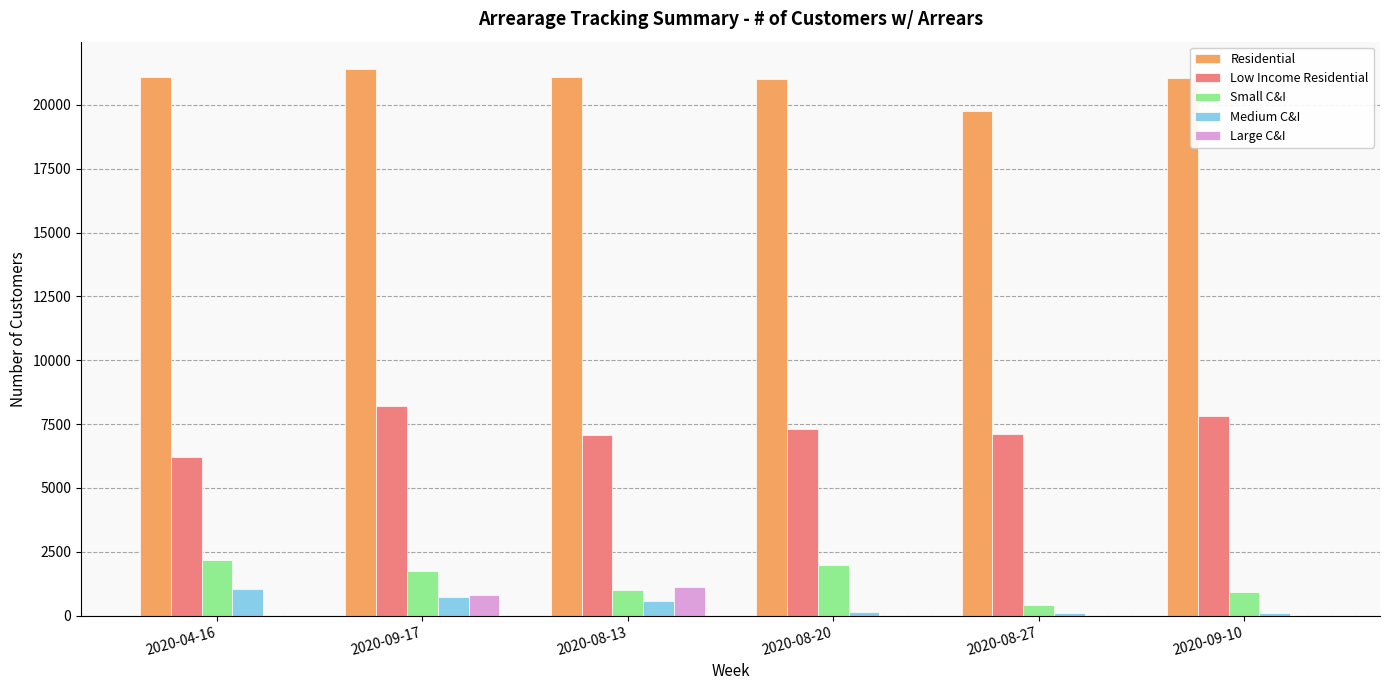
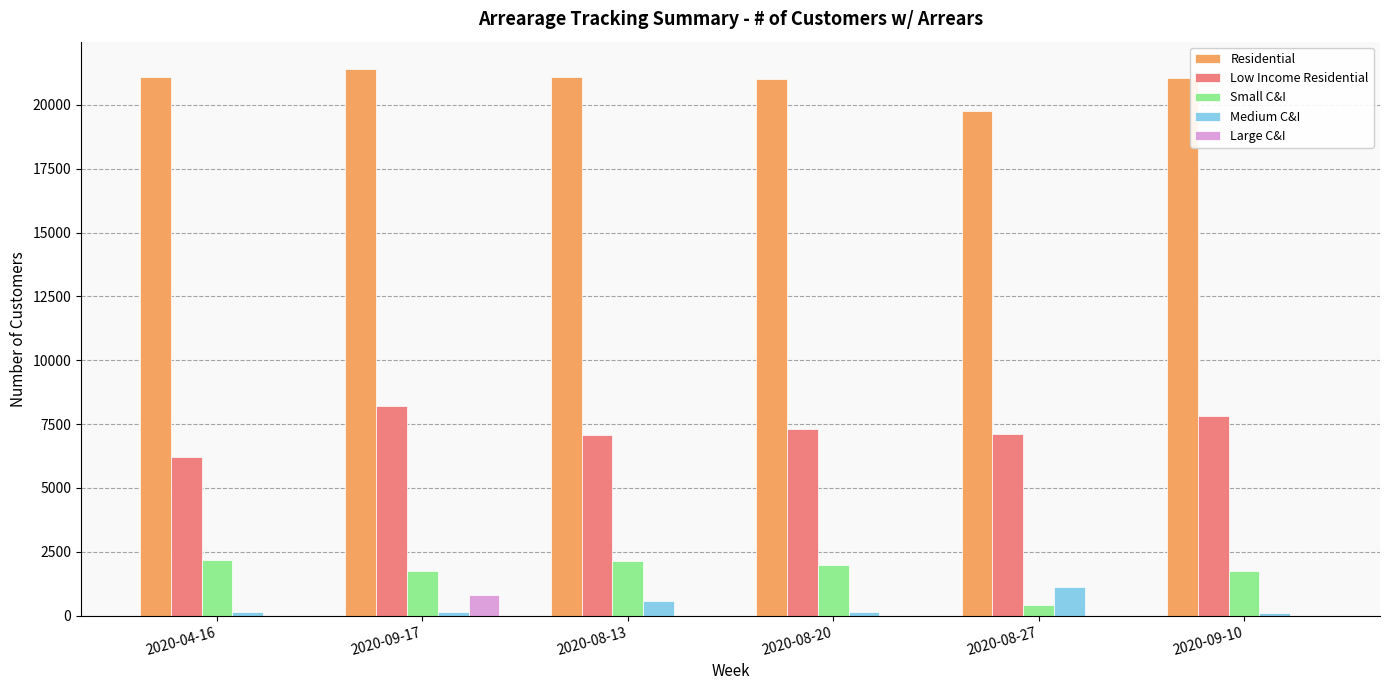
  {
    "Small C&I": {
      "2020-04-16": 2200,
      "2020-09-17": 1700,
-     "2020-08-13": 1000,
+     "2020-08-13": 2100,
      "2020-08-20": 2000,
      "2020-08-27": 400,
-     "2020-09-10": 900
+     "2020-09-10": 1700
    },
    "Medium C&I": {
-     "2020-04-16": 1000,
-     "2020-09-17": 700,
+     "2020-04-16": 100,
+     "2020-09-17": 100,
      "2020-08-13": 600,
      "2020-08-20": 100,
-     "2020-08-27": 100,
+     "2020-08-27": 1100,
      "2020-09-10": 100
    },
    "Large C&I": {
      "2020-09-17": 800,
-     "2020-08-13": 1100
+     "2020-08-13": 0
    }
  }
